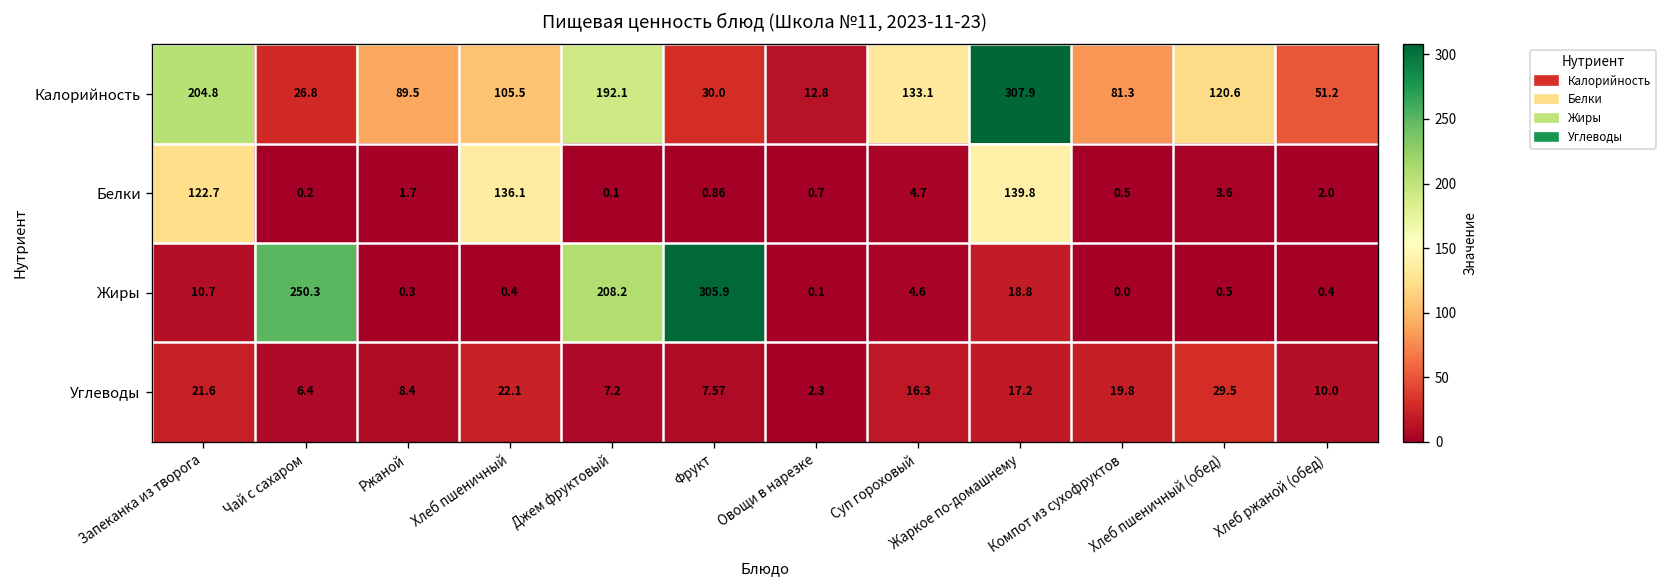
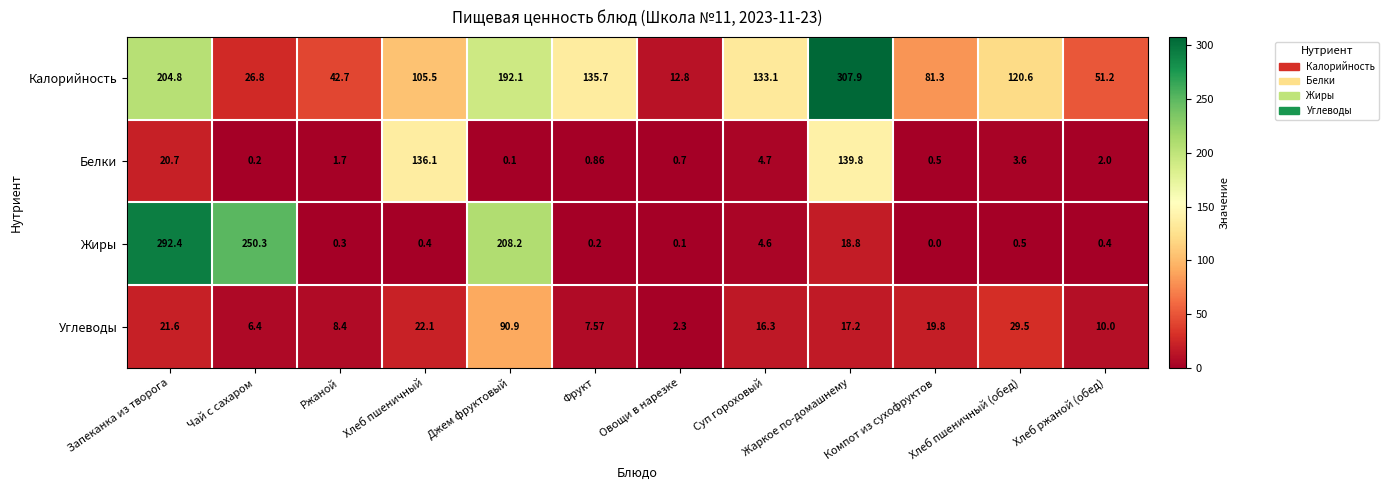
  {
    "Калорийность": {
      "Запеканка из творога": 204.8,
      "Чай с сахаром": 26.8,
-     "Ржаной": 89.5,
+     "Ржаной": 42.7,
      "Хлеб пшеничный": 105.5,
      "Джем фруктовый": 192.1,
-     "Фрукт": 30.0,
+     "Фрукт": 135.7,
      "Овощи в нарезке": 12.8,
      "Суп гороховый": 133.1,
      "Жаркое по-домашнему": 307.9,
      "Компот из сухофруктов": 81.3,
      "Хлеб пшеничный (обед)": 120.6,
      "Хлеб ржаной (обед)": 51.2
    },
    "Белки": {
-     "Запеканка из творога": 122.7,
+     "Запеканка из творога": 20.7,
      "Чай с сахаром": 0.2,
      "Ржаной": 1.7,
      "Хлеб пшеничный": 136.1,
      "Джем фруктовый": 0.1,
      "Фрукт": 0.86,
      "Овощи в нарезке": 0.7,
      "Суп гороховый": 4.7,
      "Жаркое по-домашнему": 139.8,
      "Компот из сухофруктов": 0.5,
      "Хлеб пшеничный (обед)": 3.6,
      "Хлеб ржаной (обед)": 2.0
    },
    "Жиры": {
-     "Запеканка из творога": 10.7,
+     "Запеканка из творога": 292.4,
      "Чай с сахаром": 250.3,
      "Ржаной": 0.3,
      "Хлеб пшеничный": 0.4,
      "Джем фруктовый": 208.2,
-     "Фрукт": 305.9,
+     "Фрукт": 0.2,
      "Овощи в нарезке": 0.1,
      "Суп гороховый": 4.6,
      "Жаркое по-домашнему": 18.8,
      "Компот из сухофруктов": 0.0,
      "Хлеб пшеничный (обед)": 0.5,
      "Хлеб ржаной (обед)": 0.4
    },
    "Углеводы": {
      "Запеканка из творога": 21.6,
      "Чай с сахаром": 6.4,
      "Ржаной": 8.4,
      "Хлеб пшеничный": 22.1,
-     "Джем фруктовый": 7.2,
+     "Джем фруктовый": 90.9,
      "Фрукт": 7.57,
      "Овощи в нарезке": 2.3,
      "Суп гороховый": 16.3,
      "Жаркое по-домашнему": 17.2,
      "Компот из сухофруктов": 19.8,
      "Хлеб пшеничный (обед)": 29.5,
      "Хлеб ржаной (обед)": 10.0
    }
  }
